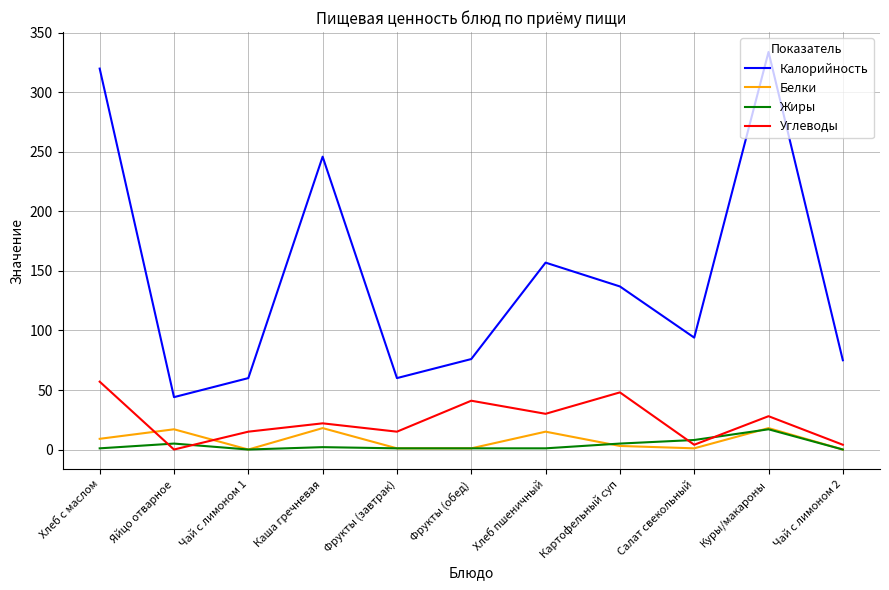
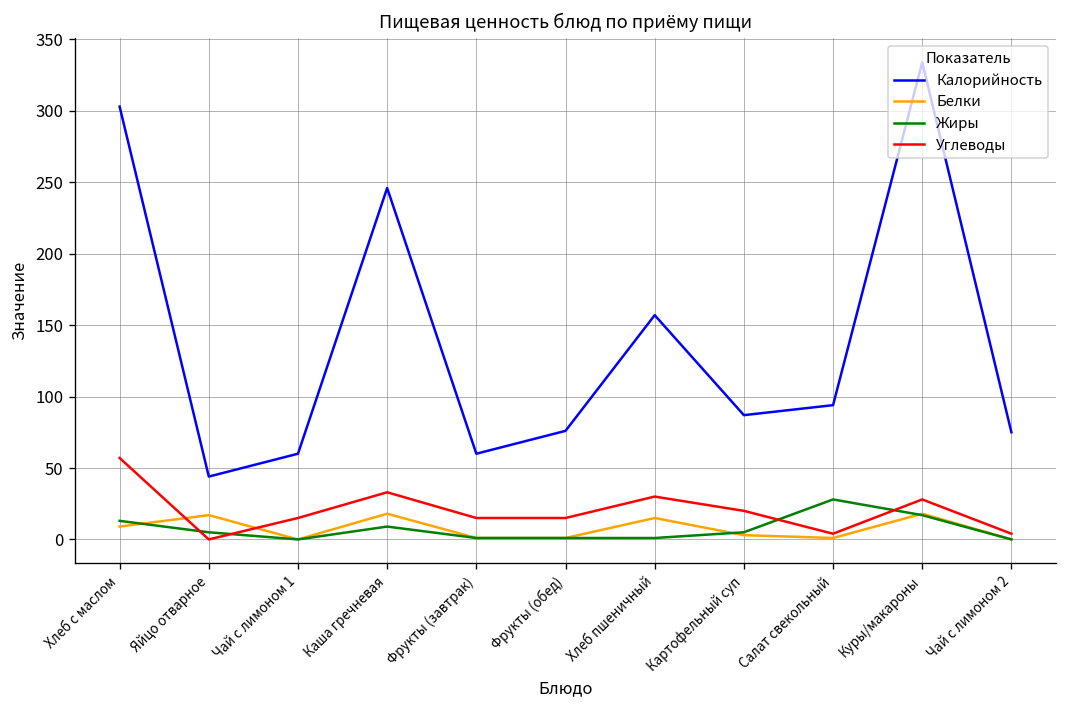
  {
    "Калорийность": {
-     "Хлеб с маслом": 320,
+     "Хлеб с маслом": 303,
      "Яйцо отварное": 44,
      "Чай с лимоном 1": 60,
      "Каша гречневая": 246,
      "Фрукты (завтрак)": 60,
      "Фрукты (обед)": 76,
      "Хлеб пшеничный": 157,
-     "Картофельный суп": 137,
+     "Картофельный суп": 87,
      "Салат свекольный": 94,
      "Чай с лимоном 2": 75
    },
    "Белки": {
      "Хлеб с маслом": 9,
      "Яйцо отварное": 17,
      "Каша гречневая": 18,
      "Хлеб пшеничный": 15,
      "Салат свекольный": 1
    },
    "Жиры": {
-     "Хлеб с маслом": 1,
+     "Хлеб с маслом": 13,
      "Яйцо отварное": 5,
-     "Каша гречневая": 2,
+     "Каша гречневая": 9,
      "Хлеб пшеничный": 1,
-     "Салат свекольный": 8
+     "Салат свекольный": 28
    },
    "Углеводы": {
      "Хлеб с маслом": 57,
      "Яйцо отварное": 0,
      "Чай с лимоном 1": 15,
-     "Каша гречневая": 22,
+     "Каша гречневая": 33,
      "Фрукты (завтрак)": 15,
-     "Фрукты (обед)": 41,
+     "Фрукты (обед)": 15,
      "Хлеб пшеничный": 30,
-     "Картофельный суп": 48,
+     "Картофельный суп": 20,
      "Салат свекольный": 4,
      "Куры/макароны": 28,
      "Чай с лимоном 2": 4
    }
  }
